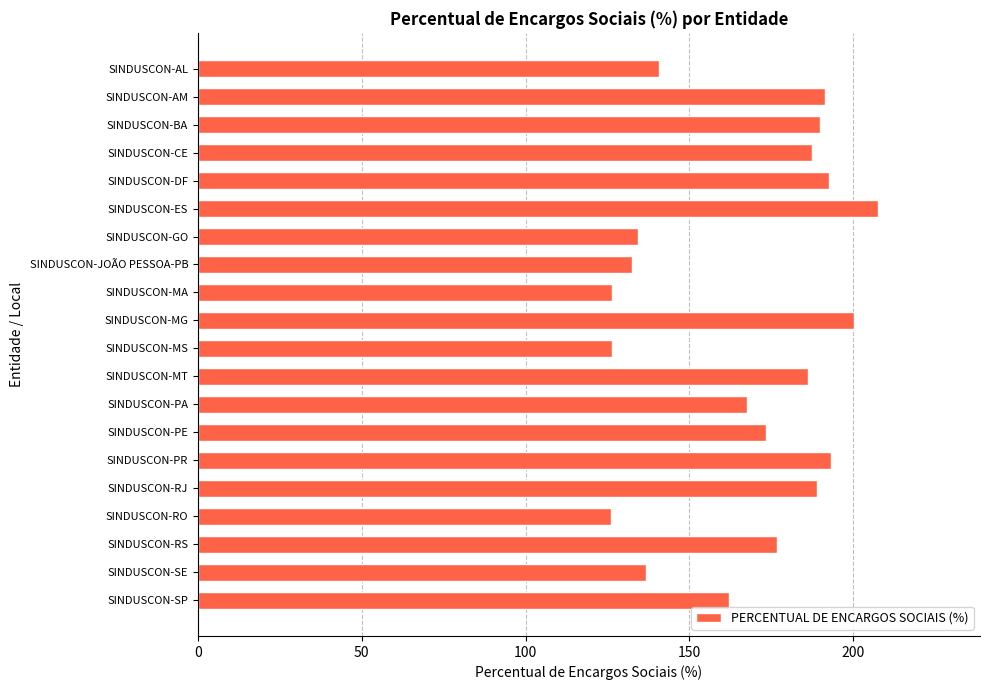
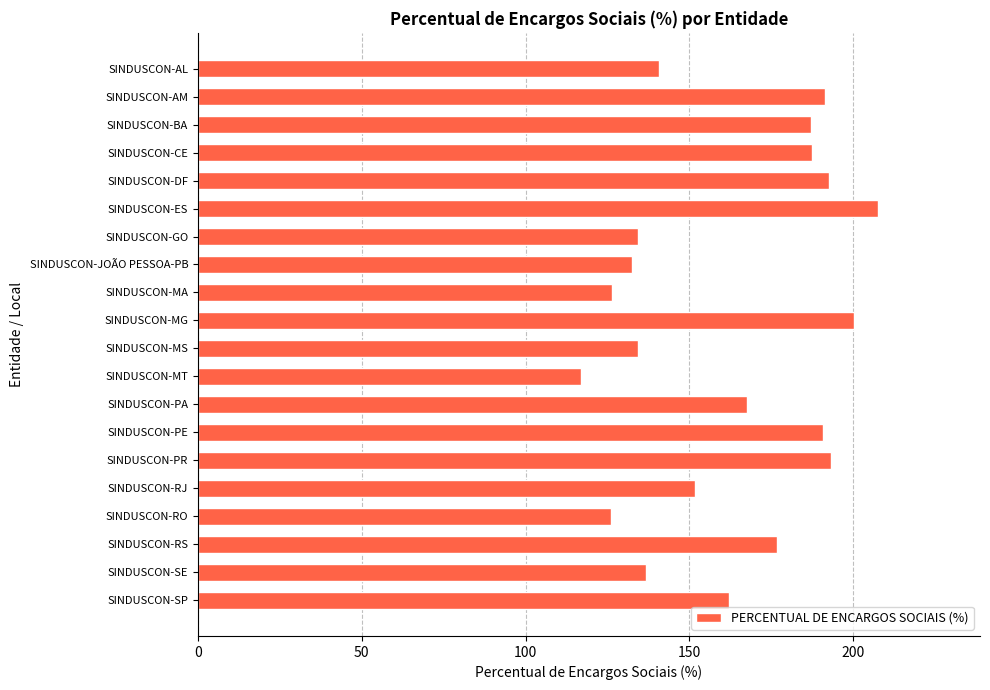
  {
    "SINDUSCON-AL": 141,
    "SINDUSCON-AM": 192,
-   "SINDUSCON-BA": 190,
+   "SINDUSCON-BA": 187,
    "SINDUSCON-CE": 187,
    "SINDUSCON-DF": 193,
    "SINDUSCON-ES": 208,
    "SINDUSCON-GO": 134,
    "SINDUSCON-JOÃO PESSOA-PB": 132,
    "SINDUSCON-MA": 126,
    "SINDUSCON-MG": 200,
-   "SINDUSCON-MS": 126,
-   "SINDUSCON-MT": 186,
+   "SINDUSCON-MS": 134,
+   "SINDUSCON-MT": 117,
    "SINDUSCON-PA": 168,
-   "SINDUSCON-PE": 173,
+   "SINDUSCON-PE": 191,
    "SINDUSCON-PR": 193,
-   "SINDUSCON-RJ": 189,
+   "SINDUSCON-RJ": 152,
    "SINDUSCON-RO": 126,
    "SINDUSCON-RS": 177,
    "SINDUSCON-SE": 137,
    "SINDUSCON-SP": 162
  }
